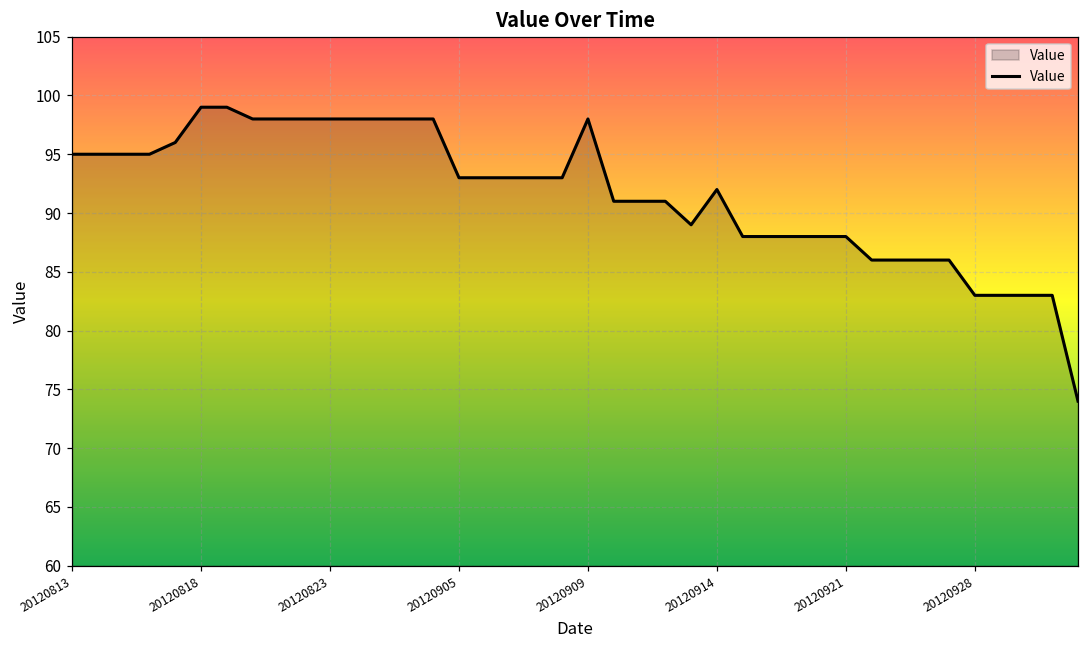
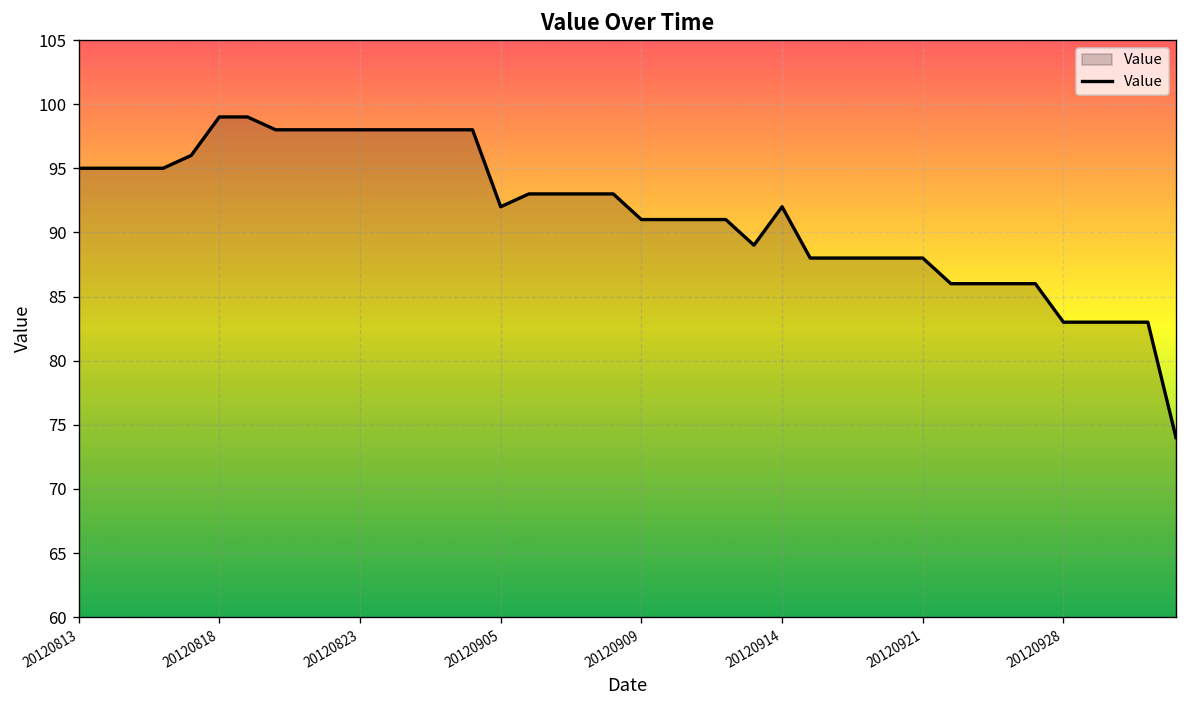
  {
    "20120813": 95,
    "20120818": 99,
-   "20120905": 93,
-   "20120909": 98,
+   "20120905": 92,
+   "20120909": 91,
    "20120914": 92,
    "20120921": 88
  }
